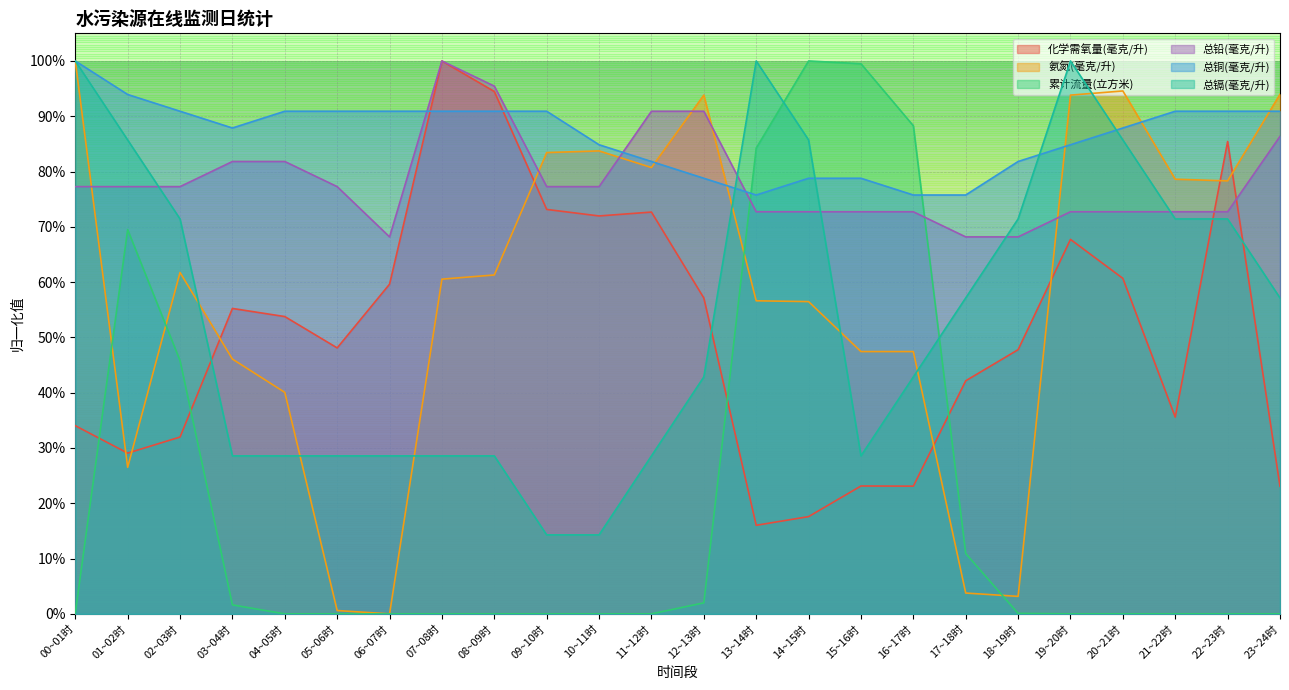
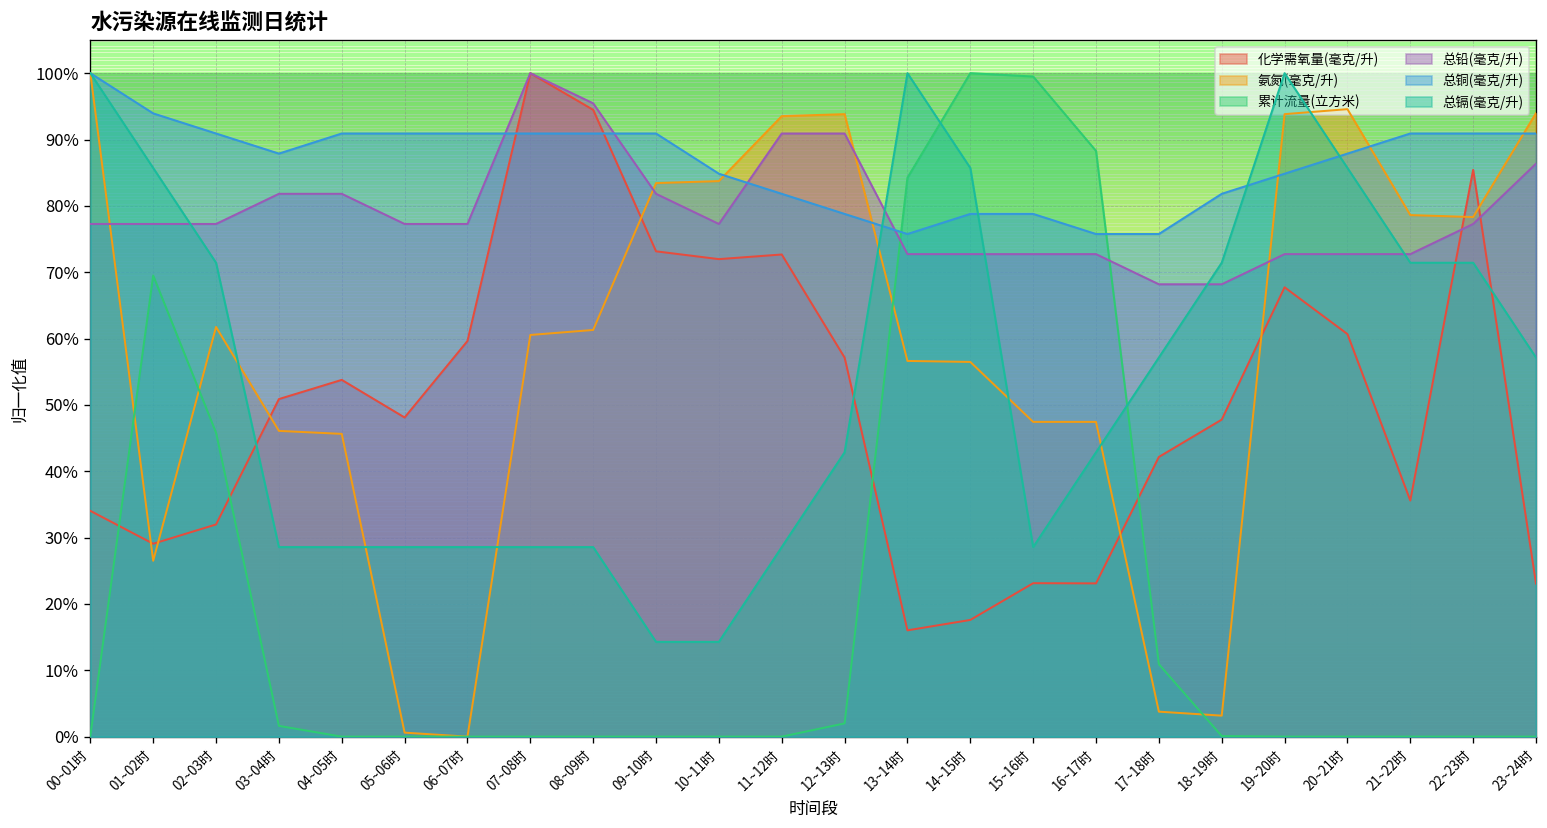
  {
    "化学需氧量(毫克/升)": {
      "00~01时": "34%",
      "01~02时": "29%",
      "02~03时": "32%",
-     "03~04时": "55%",
+     "03~04时": "51%",
      "04~05时": "54%",
      "05~06时": "48%",
      "06~07时": "60%",
      "08~09时": "94%",
      "09~10时": "73%",
      "10~11时": "72%",
      "11~12时": "73%",
      "12~13时": "57%",
      "13~14时": "16%",
      "14~15时": "18%",
      "15~16时": "23%",
      "16~17时": "23%",
      "17~18时": "42%",
      "18~19时": "48%",
      "19~20时": "68%",
      "20~21时": "61%",
      "21~22时": "36%",
      "22~23时": "85%",
      "23~24时": "23%"
    },
    "氨氮(毫克/升)": {
      "01~02时": "27%",
      "02~03时": "62%",
      "03~04时": "46%",
-     "04~05时": "40%",
+     "04~05时": "46%",
      "05~06时": "1%",
      "07~08时": "61%",
      "08~09时": "61%",
      "09~10时": "83%",
      "10~11时": "84%",
-     "11~12时": "81%",
+     "11~12时": "94%",
      "12~13时": "94%",
      "13~14时": "57%",
      "14~15时": "56%",
      "15~16时": "47%",
      "16~17时": "47%",
      "17~18时": "4%",
      "18~19时": "3%",
      "21~22时": "79%",
      "22~23时": "78%",
      "23~24时": "94%"
    },
    "总铅(毫克/升)": {
      "00~01时": "77%",
      "01~02时": "77%",
      "02~03时": "77%",
      "03~04时": "82%",
      "04~05时": "82%",
      "05~06时": "77%",
-     "06~07时": "68%",
+     "06~07时": "77%",
      "08~09时": "95%",
-     "09~10时": "77%",
+     "09~10时": "82%",
      "10~11时": "77%",
      "11~12时": "91%",
      "12~13时": "91%",
      "13~14时": "73%",
      "14~15时": "73%",
      "15~16时": "73%",
      "16~17时": "73%",
      "17~18时": "68%",
      "18~19时": "68%",
      "19~20时": "73%",
      "20~21时": "73%",
      "21~22时": "73%",
-     "22~23时": "73%",
+     "22~23时": "77%",
      "23~24时": "86%"
    }
  }
